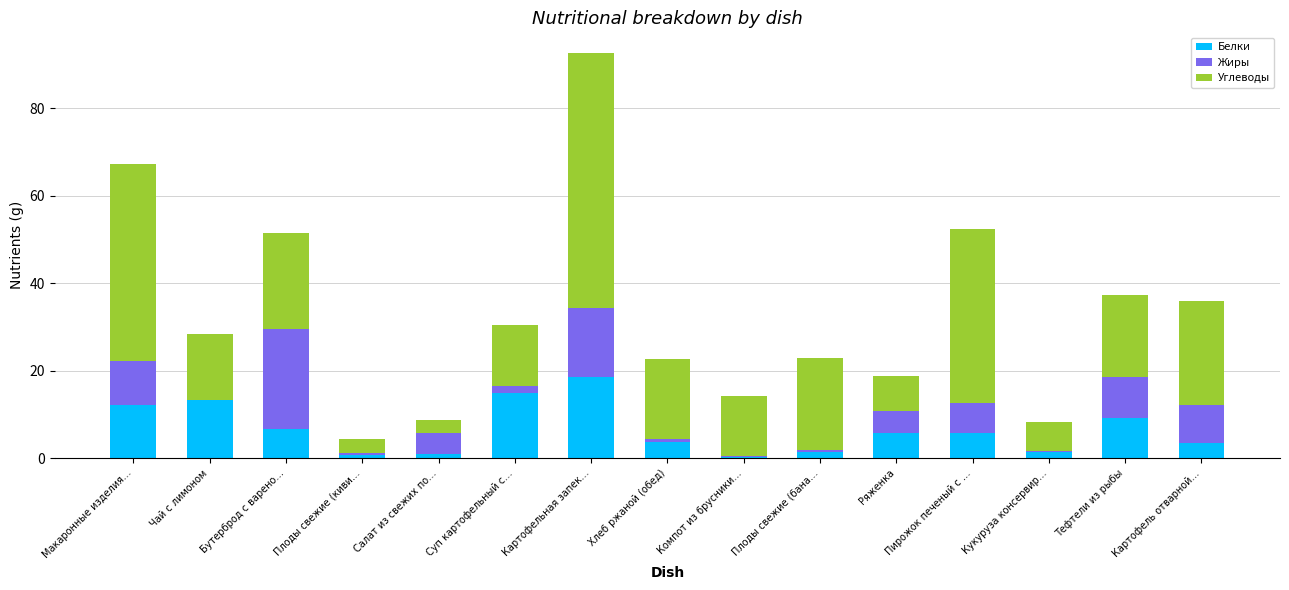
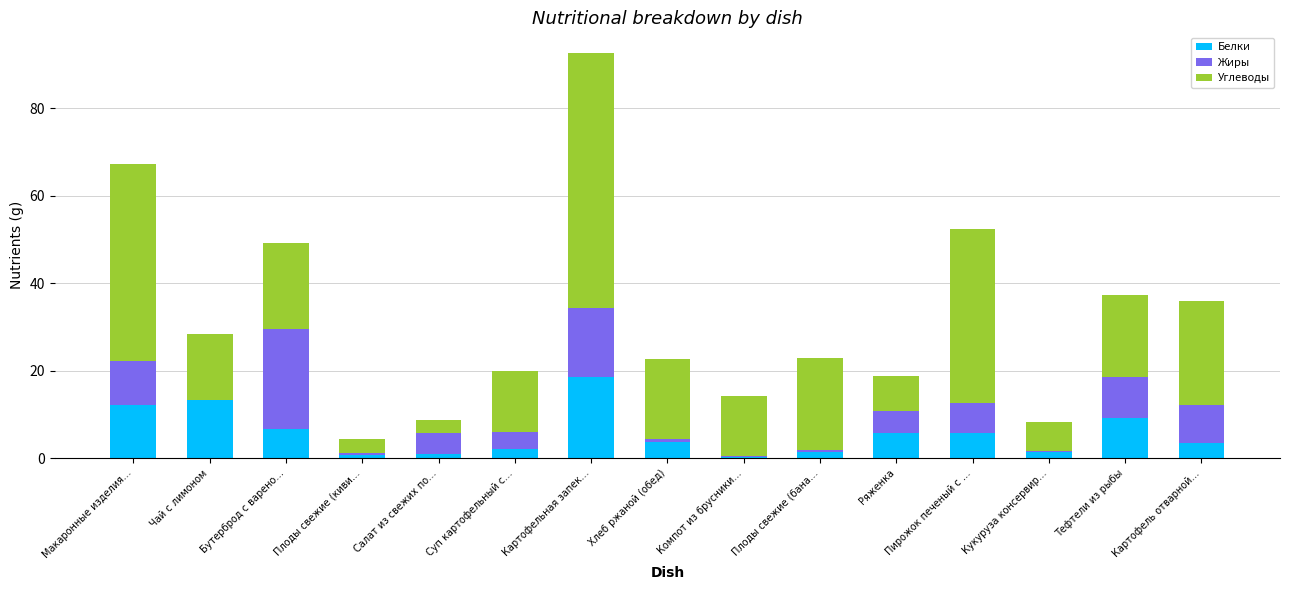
  {
    "Белки": {
      "Макаронные изделия…": 12,
      "Чай с лимоном": 13,
      "Бутерброд с варено…": 7,
      "Плоды свежие (киви…": 1,
      "Салат из свежих по…": 1,
-     "Суп картофельный с…": 15,
+     "Суп картофельный с…": 2,
      "Картофельная запек…": 19,
      "Хлеб ржаной (обед)": 4,
      "Плоды свежие (бана…": 2,
      "Ряженка": 6,
      "Пирожок печеный с …": 6,
      "Кукуруза консервир…": 1,
      "Тефтели из рыбы": 9,
      "Картофель отварной…": 3
    },
    "Жиры": {
      "Макаронные изделия…": 10,
      "Чай с лимоном": 0,
      "Бутерброд с варено…": 23,
      "Салат из свежих по…": 5,
-     "Суп картофельный с…": 2,
+     "Суп картофельный с…": 4,
      "Картофельная запек…": 16,
      "Хлеб ржаной (обед)": 1,
      "Ряженка": 5,
      "Пирожок печеный с …": 7,
      "Тефтели из рыбы": 9,
      "Картофель отварной…": 9
    },
    "Углеводы": {
      "Макаронные изделия…": 45,
      "Чай с лимоном": 15,
-     "Бутерброд с варено…": 22,
+     "Бутерброд с варено…": 20,
      "Плоды свежие (киви…": 3,
      "Салат из свежих по…": 3,
      "Суп картофельный с…": 14,
      "Картофельная запек…": 58,
      "Хлеб ржаной (обед)": 18,
      "Компот из брусники…": 14,
      "Плоды свежие (бана…": 21,
      "Ряженка": 8,
      "Пирожок печеный с …": 40,
      "Кукуруза консервир…": 7,
      "Тефтели из рыбы": 19,
      "Картофель отварной…": 24
    }
  }
